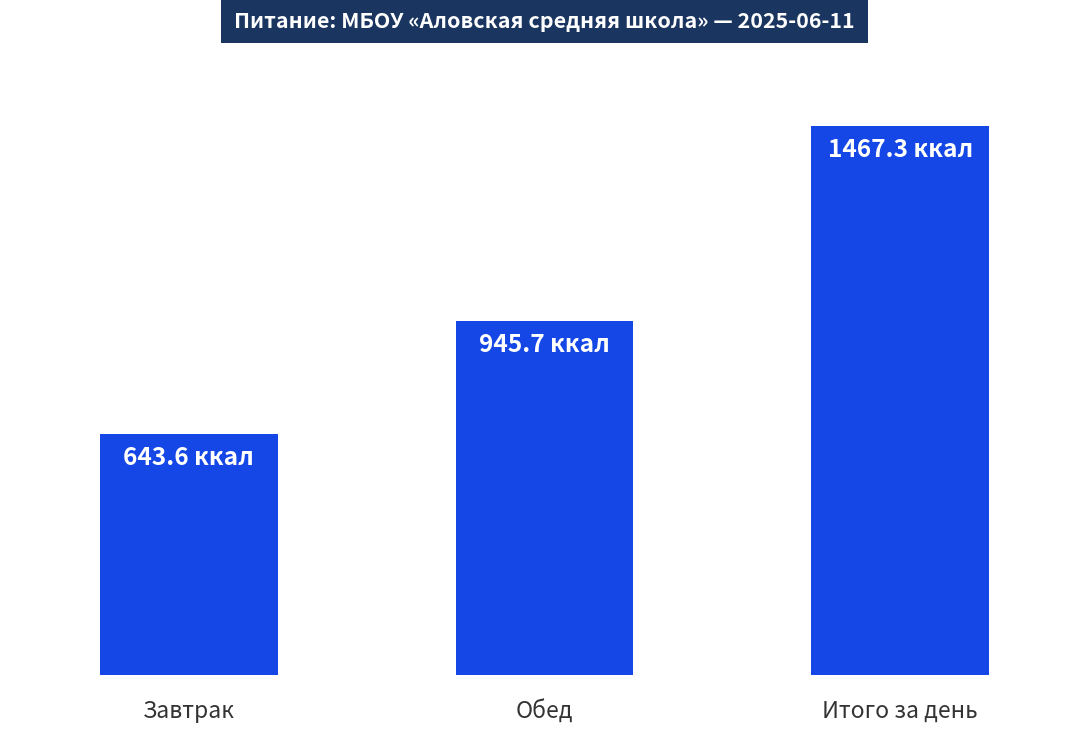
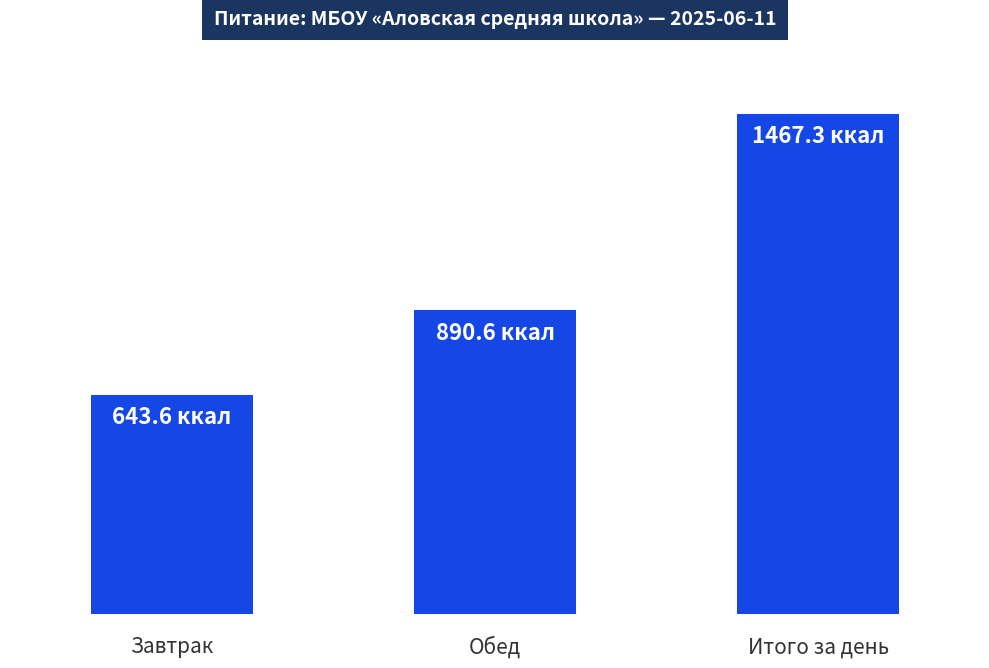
  {
    "Завтрак": 643.6,
-   "Обед": 945.7,
+   "Обед": 890.6,
    "Итого за день": 1467.3
  }
